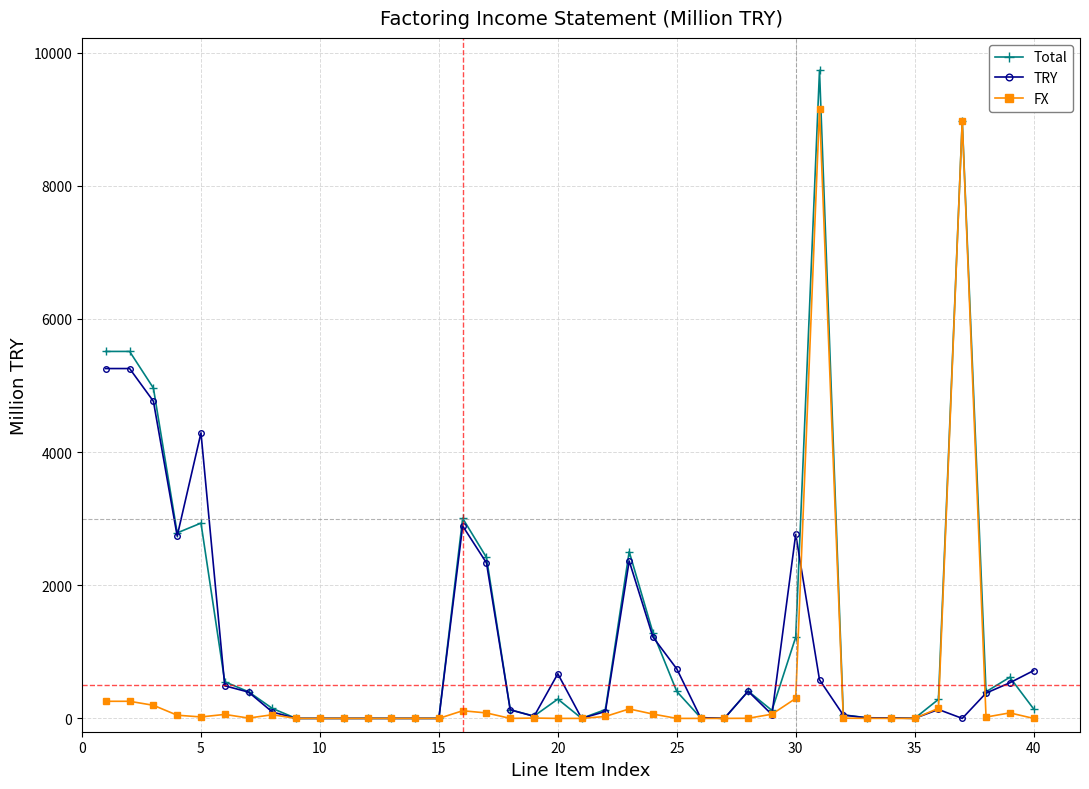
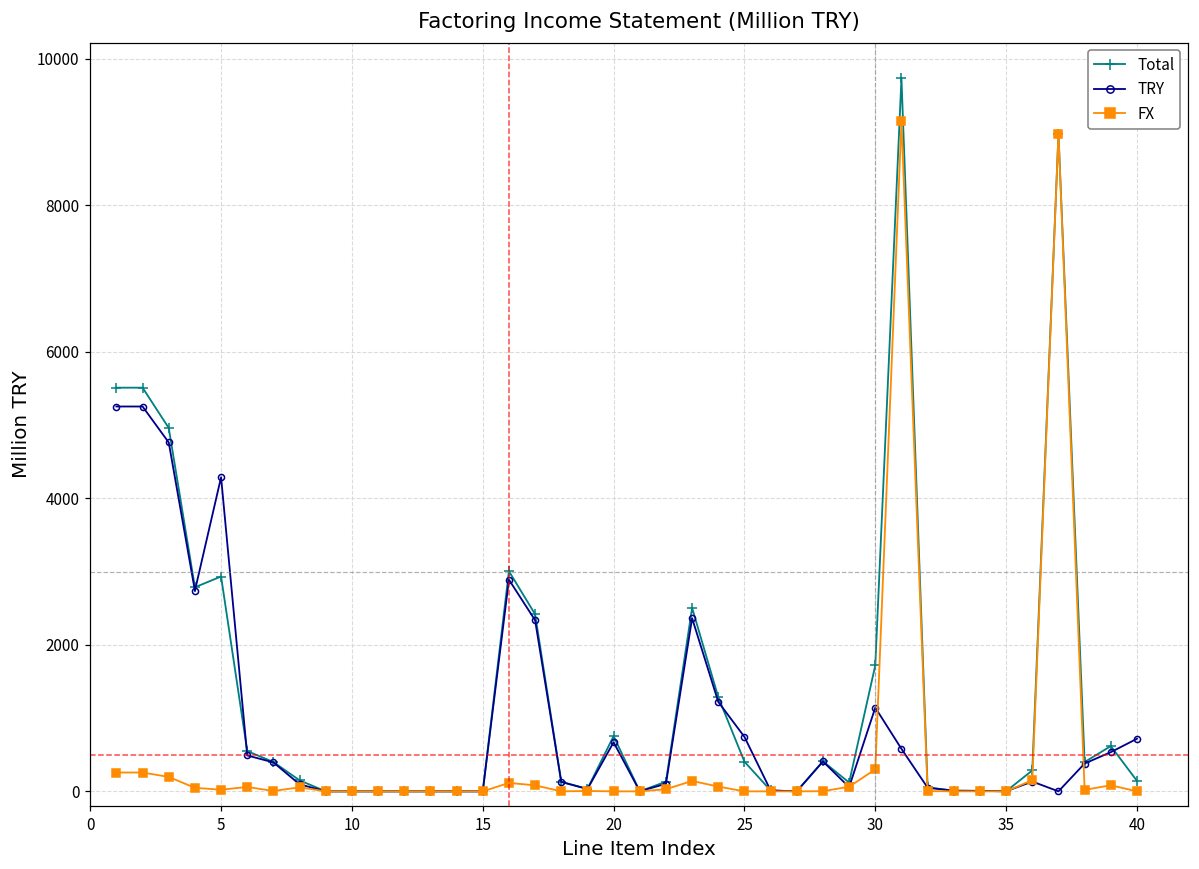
  {
    "Total": {
      "5": 2900,
-     "20": 300,
+     "20": 800,
      "25": 400,
-     "30": 1200,
+     "30": 1700,
      "40": 100
    },
    "TRY": {
      "5": 4300,
      "20": 700,
      "25": 700,
-     "30": 2800,
+     "30": 1100,
      "40": 700
    },
    "FX": {
      "5": 0,
      "20": 0,
      "25": 0,
      "30": 300,
      "40": 0
    }
  }
